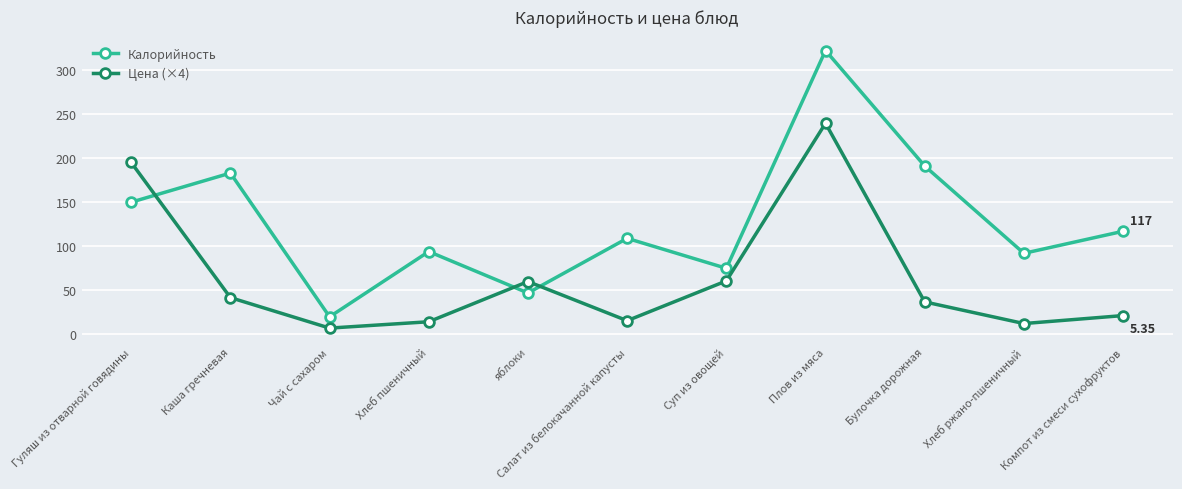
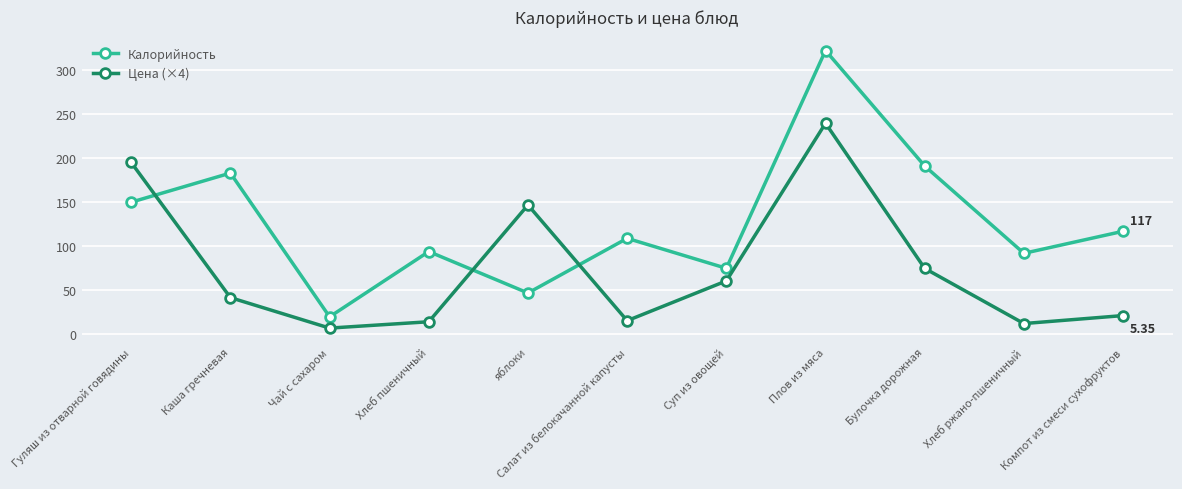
  {
    "Калорийность": {
      "Компот из смеси сухофруктов": 117
    },
    "Цена (×4)": {
      "Гуляш из отварной говядины": 200,
      "Каша гречневая": 40,
      "Чай с сахаром": 10,
      "Хлеб пшеничный": 10,
-     "яблоки": 60,
+     "яблоки": 150,
      "Салат из белокачанной капусты": 20,
      "Суп из овощей": 60,
      "Плов из мяса": 240,
-     "Булочка дорожная": 40,
+     "Булочка дорожная": 70,
      "Хлеб ржано-пшеничный": 10
    }
  }
